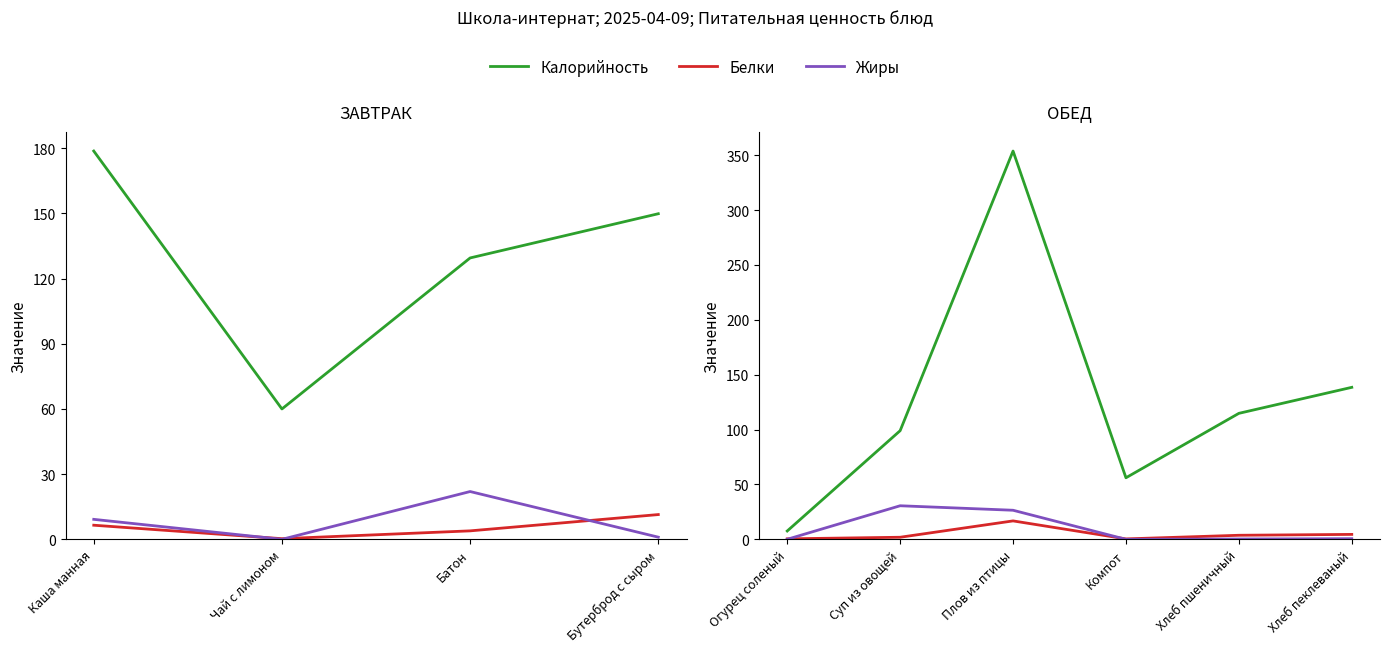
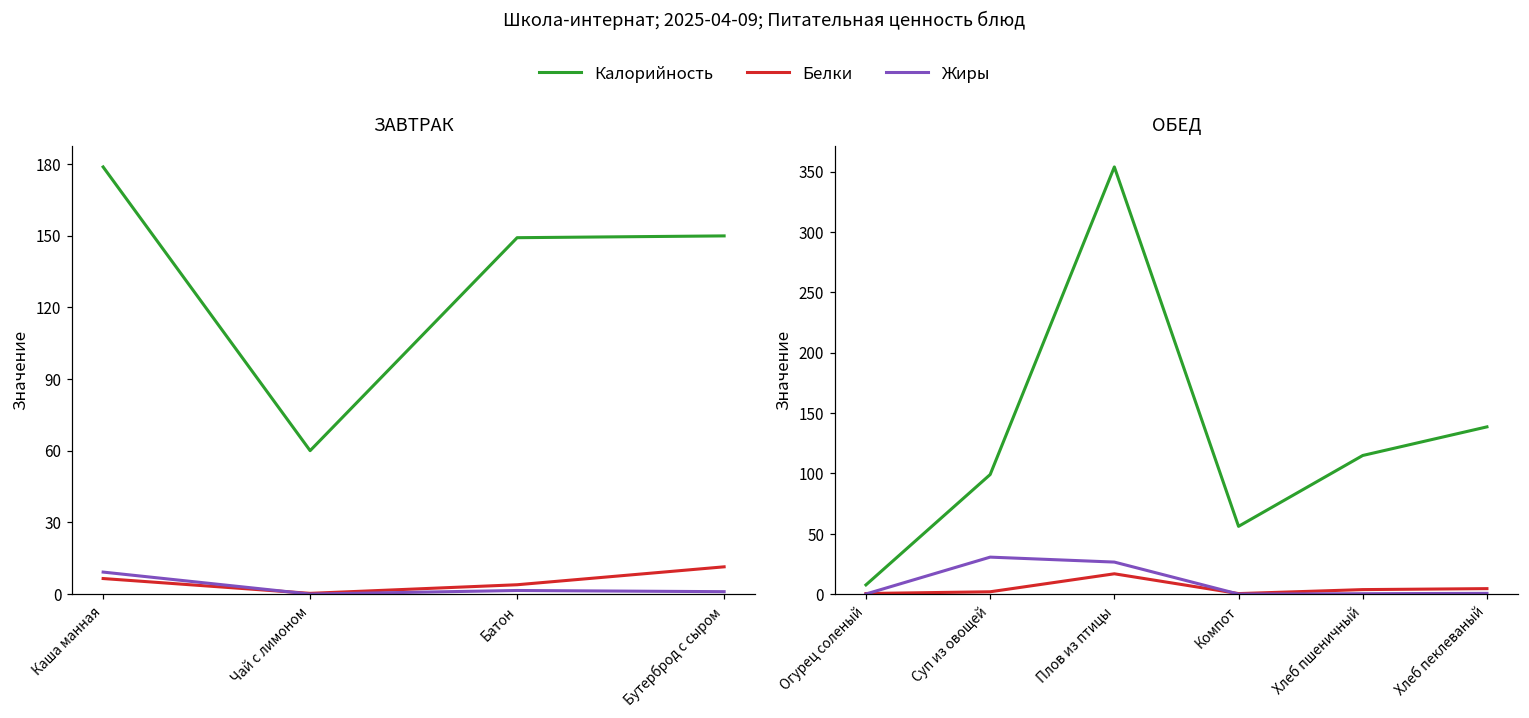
  {
    "ЗАВТРАК": {
      "Калорийность": {
        "Каша манная": 179,
        "Чай с лимоном": 60,
-       "Батон": 130,
+       "Батон": 149,
        "Бутерброд с сыром": 150
      },
      "Белки": {
        "Каша манная": 7,
        "Батон": 4,
        "Бутерброд с сыром": 11
      },
      "Жиры": {
        "Каша манная": 9,
-       "Батон": 22,
+       "Батон": 2,
        "Бутерброд с сыром": 1
      }
    },
    "ОБЕД": {
      "Калорийность": {
        "Огурец соленый": 8,
        "Суп из овощей": 99,
        "Плов из птицы": 354,
        "Компот": 56,
        "Хлеб пшеничный": 115,
        "Хлеб пеклеваный": 139
      },
      "Белки": {
        "Суп из овощей": 2,
        "Плов из птицы": 17,
        "Хлеб пшеничный": 4,
        "Хлеб пеклеваный": 5
      },
      "Жиры": {
        "Суп из овощей": 31,
        "Плов из птицы": 27,
        "Хлеб пшеничный": 0,
        "Хлеб пеклеваный": 1
      }
    }
  }
